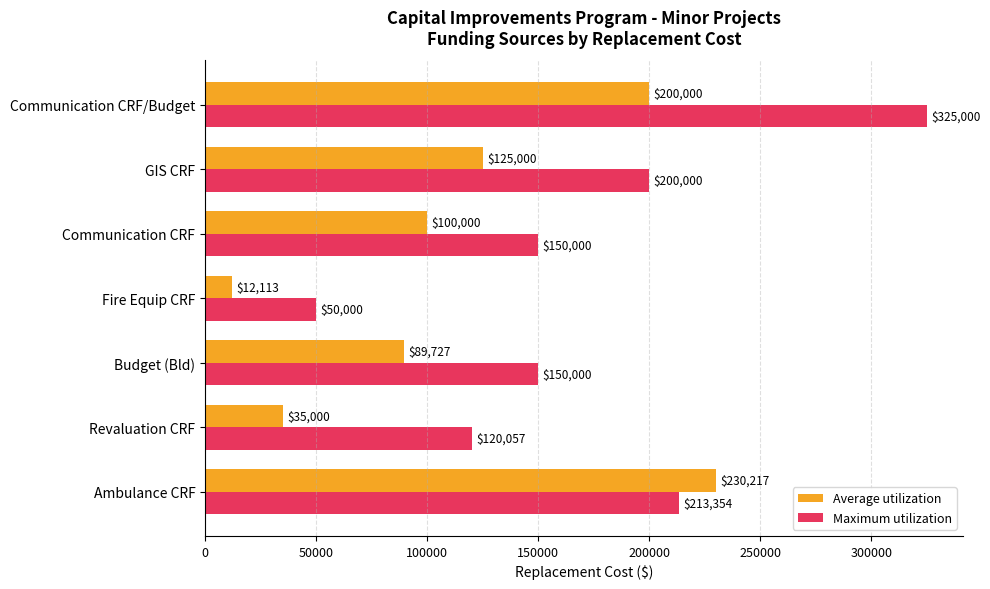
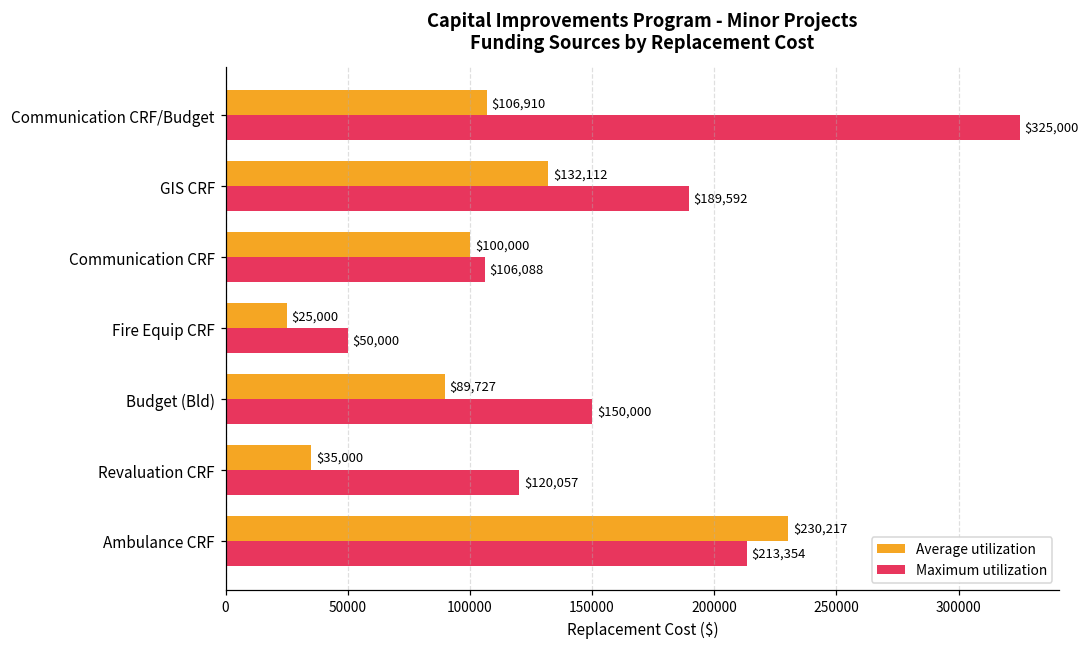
  {
    "Average utilization": {
-     "Communication CRF/Budget": "$200,000",
-     "GIS CRF": "$125,000",
+     "Communication CRF/Budget": "$106,910",
+     "GIS CRF": "$132,112",
      "Communication CRF": "$100,000",
-     "Fire Equip CRF": "$12,113",
+     "Fire Equip CRF": "$25,000",
      "Budget (Bld)": "$89,727",
      "Revaluation CRF": "$35,000",
      "Ambulance CRF": "$230,217"
    },
    "Maximum utilization": {
      "Communication CRF/Budget": "$325,000",
-     "GIS CRF": "$200,000",
-     "Communication CRF": "$150,000",
+     "GIS CRF": "$189,592",
+     "Communication CRF": "$106,088",
      "Fire Equip CRF": "$50,000",
      "Budget (Bld)": "$150,000",
      "Revaluation CRF": "$120,057",
      "Ambulance CRF": "$213,354"
    }
  }
